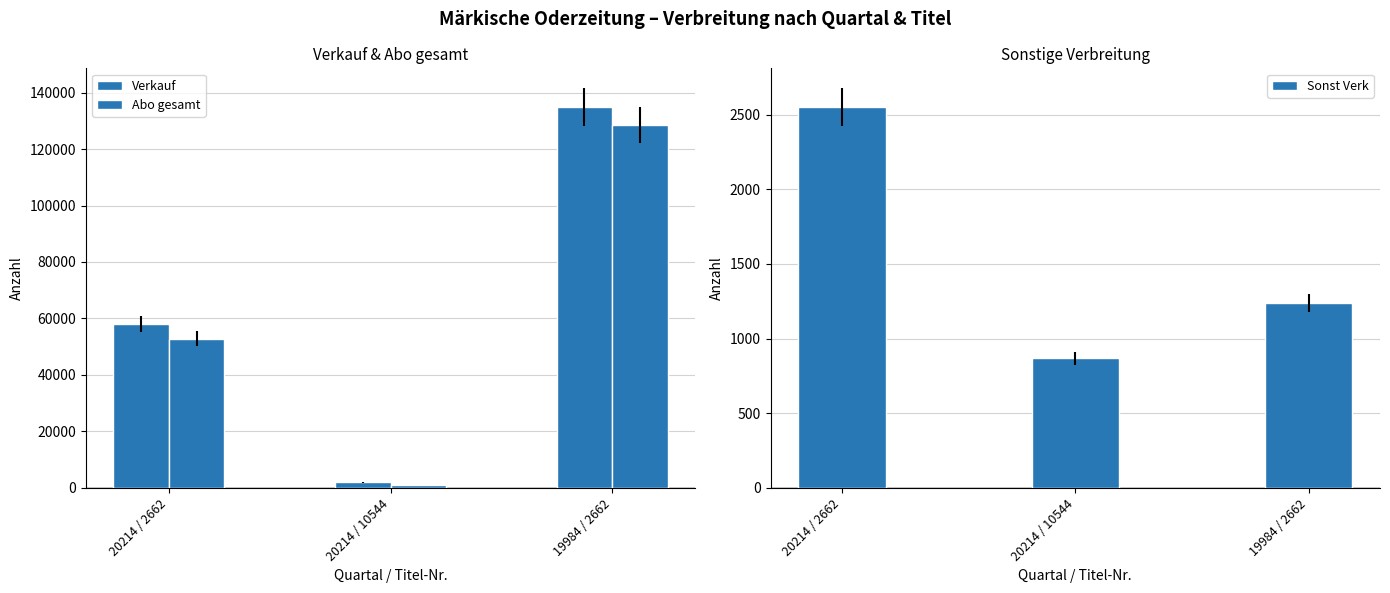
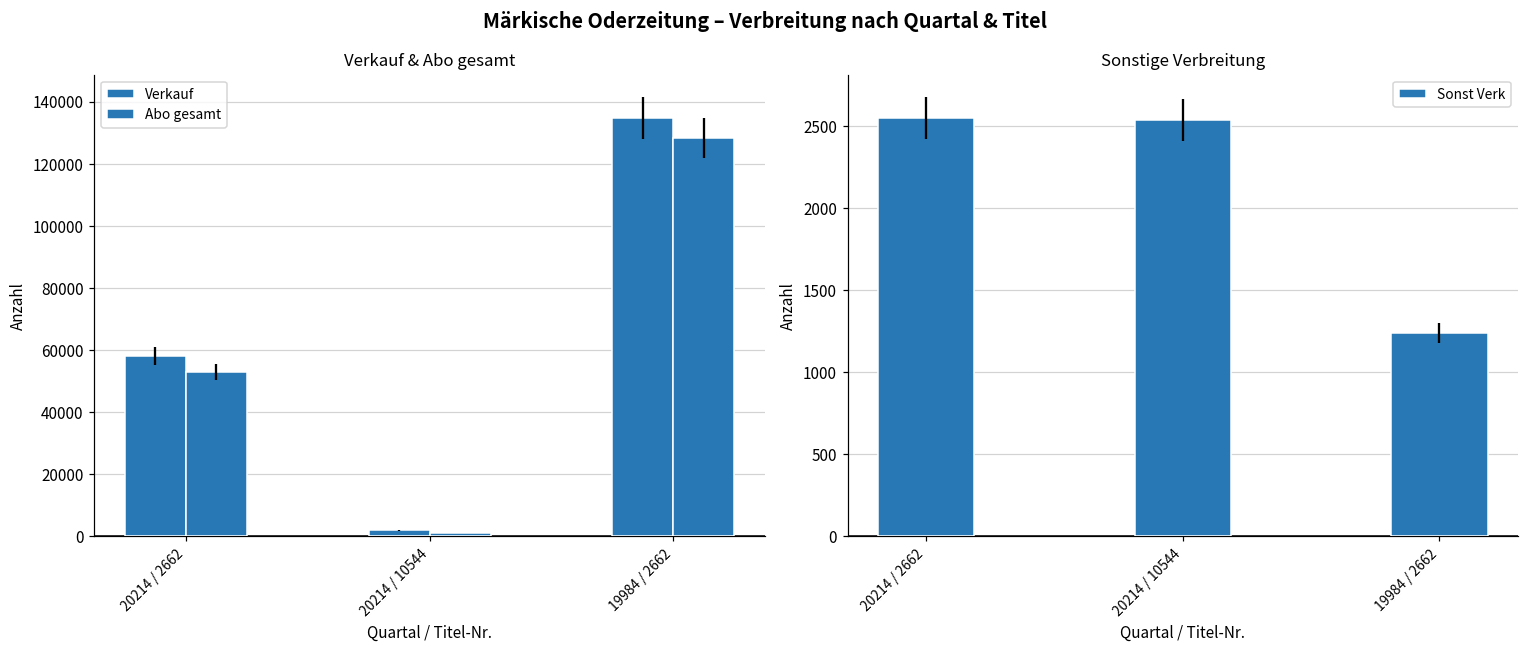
  {
    "Sonstige Verbreitung": {
      "20214 / 2662": 2550,
-     "20214 / 10544": 870,
+     "20214 / 10544": 2540,
      "19984 / 2662": 1240
    }
  }
